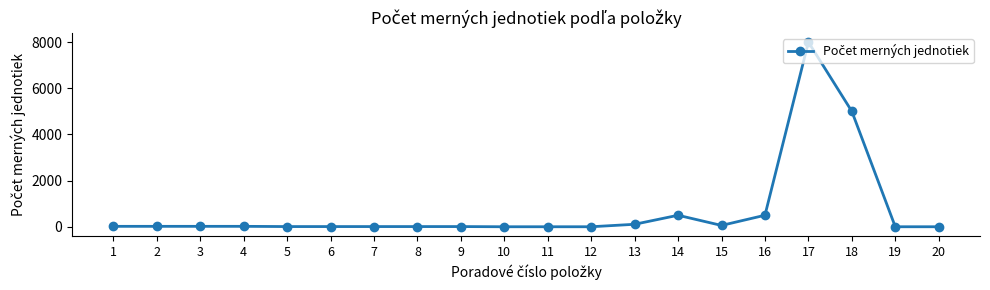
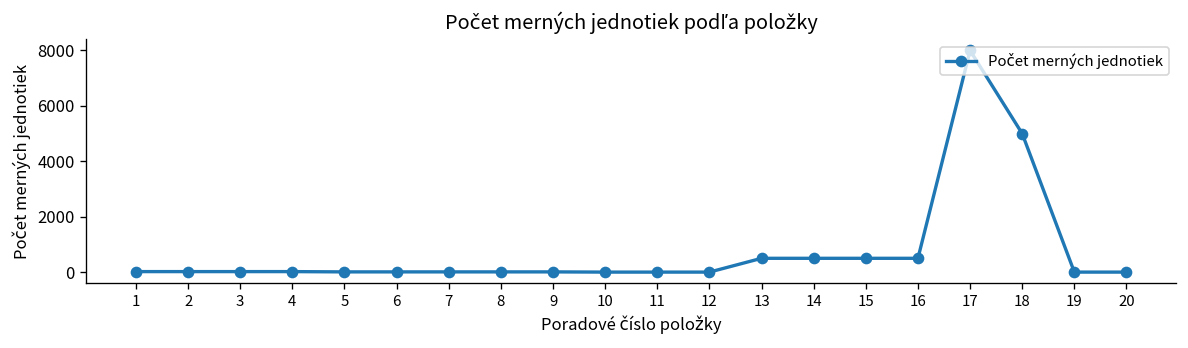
  {
    "1": 0,
    "2": 0,
    "3": 0,
    "4": 0,
    "5": 0,
    "6": 0,
    "7": 0,
    "8": 0,
    "9": 0,
    "10": 0,
    "11": 0,
    "12": 0,
-   "13": 100,
+   "13": 500,
    "14": 500,
-   "15": 100,
+   "15": 500,
    "16": 500,
    "18": 5000,
    "19": 0,
    "20": 0
  }
